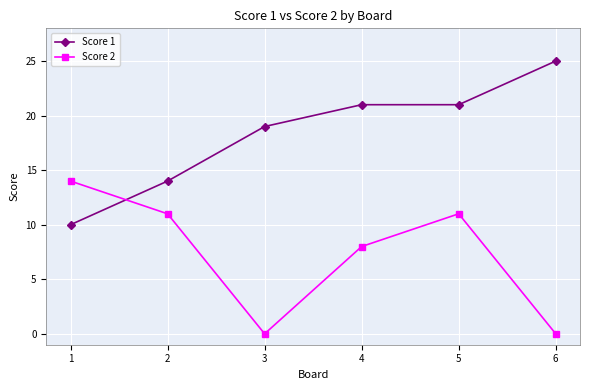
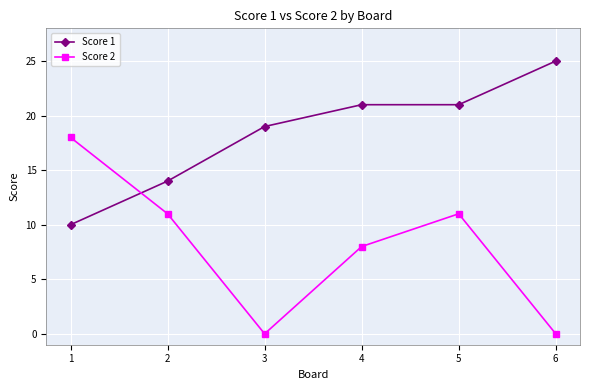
  {
    "Score 1": {
      "1": 10,
      "2": 14,
      "3": 19,
      "4": 21,
      "5": 21,
      "6": 25
    },
    "Score 2": {
-     "1": 14,
+     "1": 18,
      "2": 11,
      "3": 0,
      "4": 8,
      "5": 11,
      "6": 0
    }
  }
